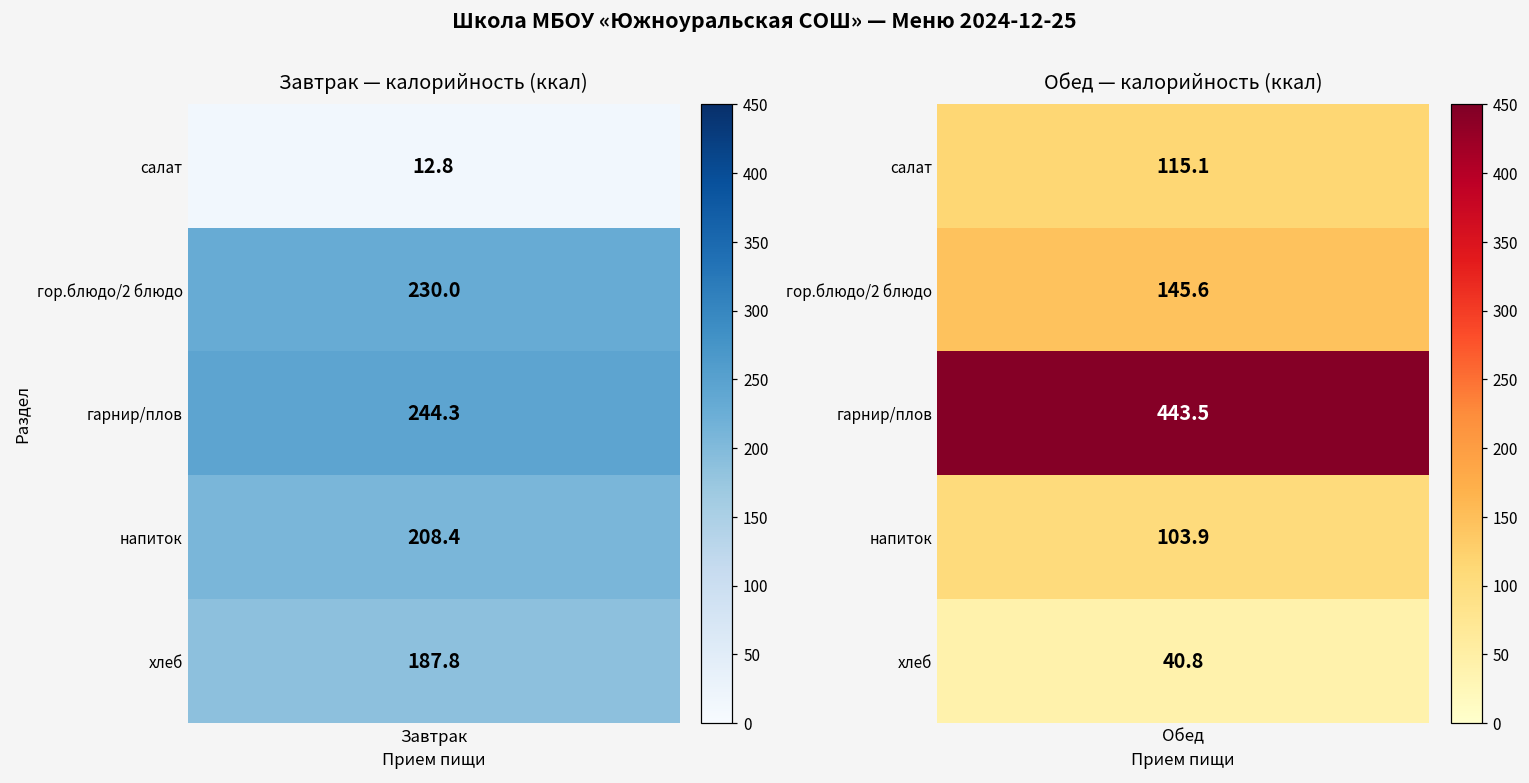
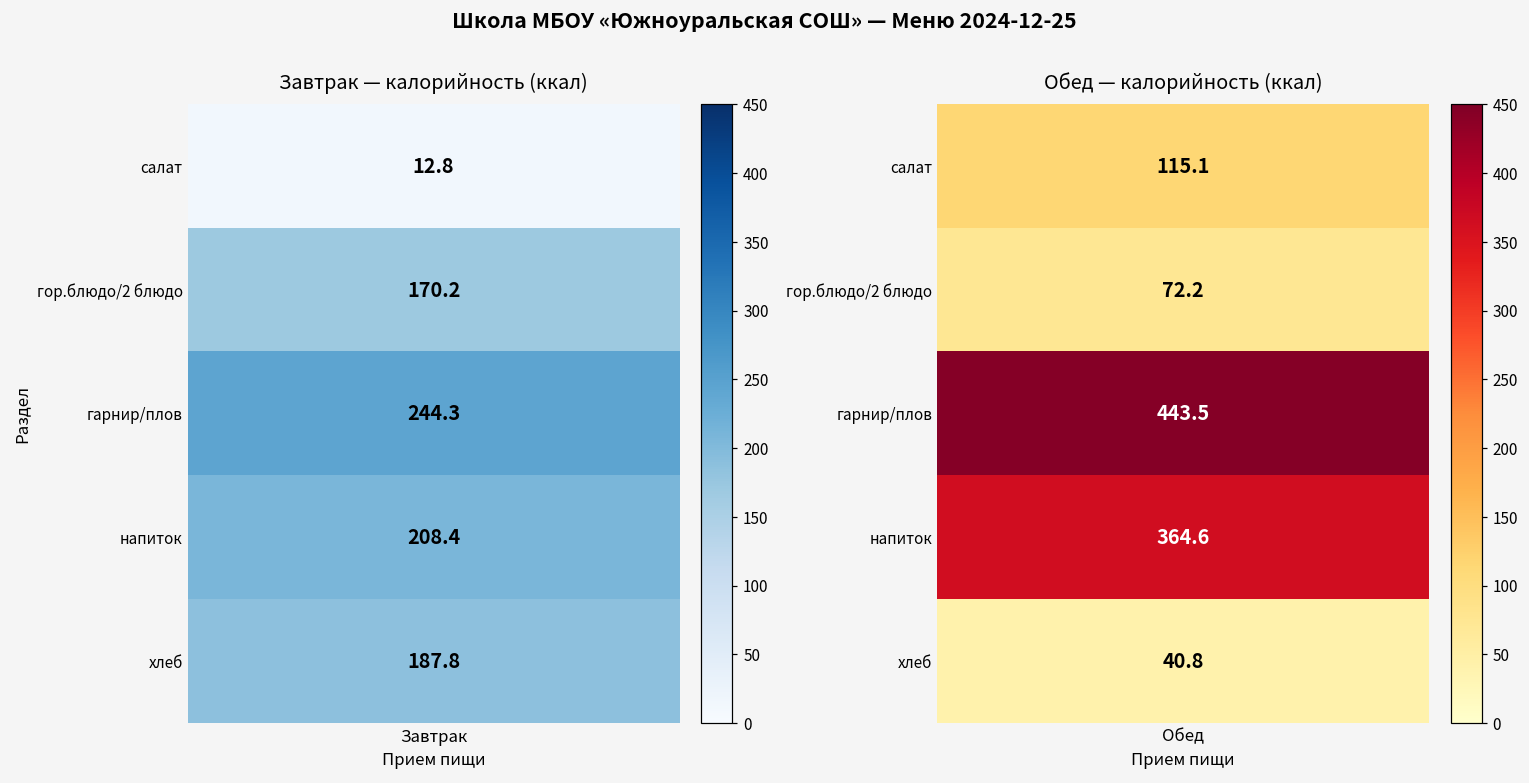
  {
    "Завтрак — калорийность (ккал)": {
      "салат": {
        "Завтрак": 12.8
      },
      "гор.блюдо/2 блюдо": {
-       "Завтрак": 230.0
+       "Завтрак": 170.2
      },
      "гарнир/плов": {
        "Завтрак": 244.3
      },
      "напиток": {
        "Завтрак": 208.4
      },
      "хлеб": {
        "Завтрак": 187.8
      }
    },
    "Обед — калорийность (ккал)": {
      "салат": {
        "Обед": 115.1
      },
      "гор.блюдо/2 блюдо": {
-       "Обед": 145.6
+       "Обед": 72.2
      },
      "гарнир/плов": {
        "Обед": 443.5
      },
      "напиток": {
-       "Обед": 103.9
+       "Обед": 364.6
      },
      "хлеб": {
        "Обед": 40.8
      }
    }
  }
